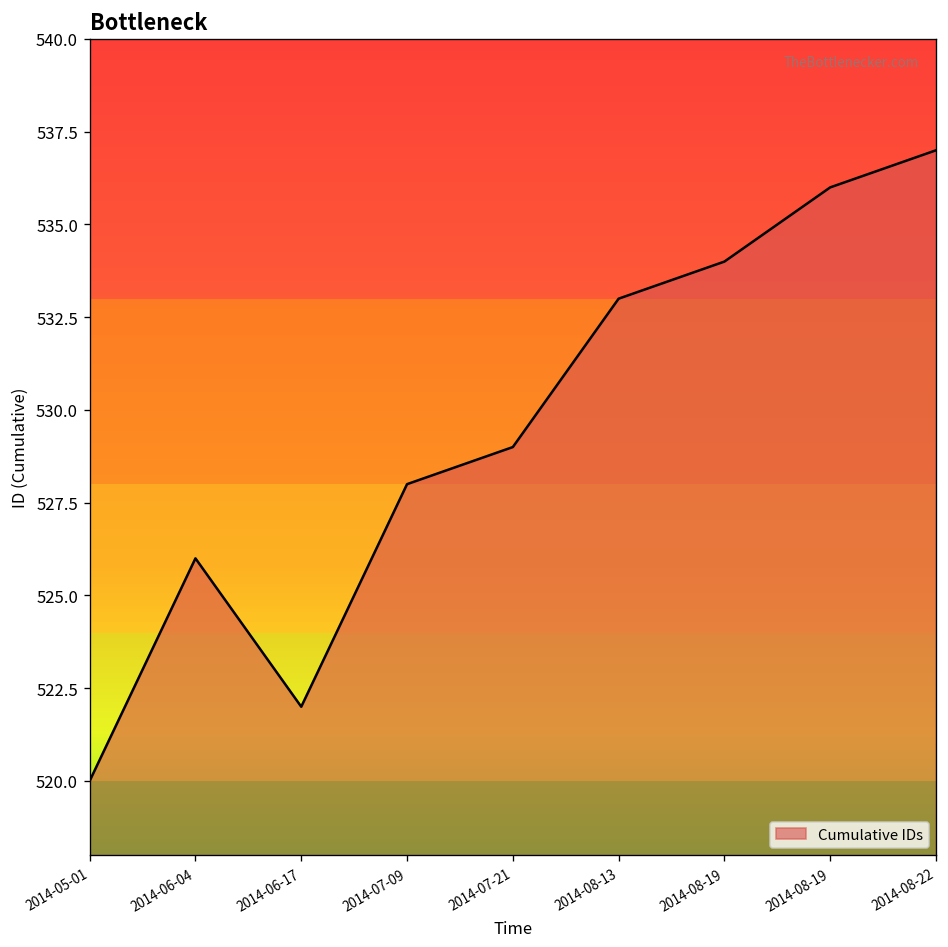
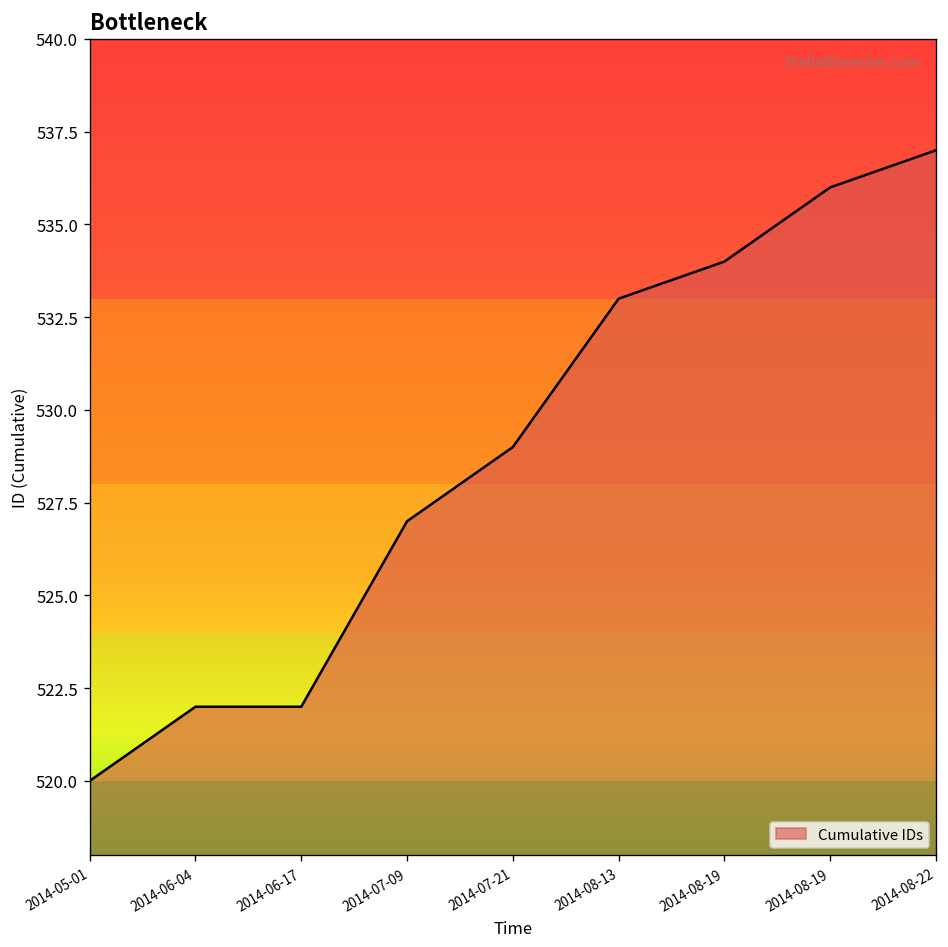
  {
-   "2014-06-04": 526,
+   "2014-06-04": 522,
    "2014-06-17": 522,
-   "2014-07-09": 528,
+   "2014-07-09": 527,
    "2014-07-21": 529,
    "2014-08-13": 533,
    "2014-08-22": 537
  }
